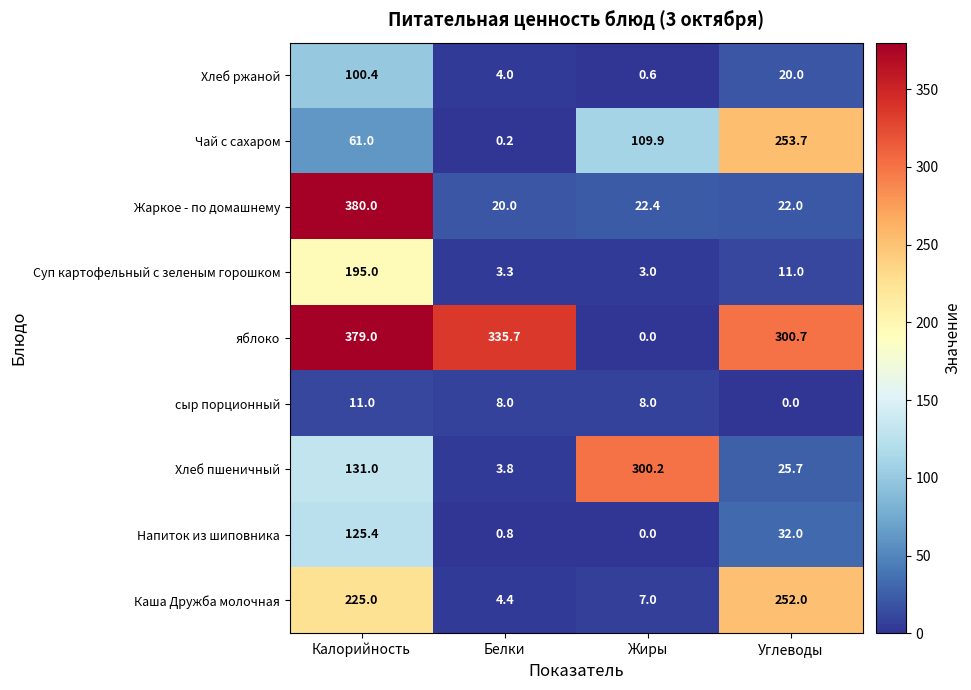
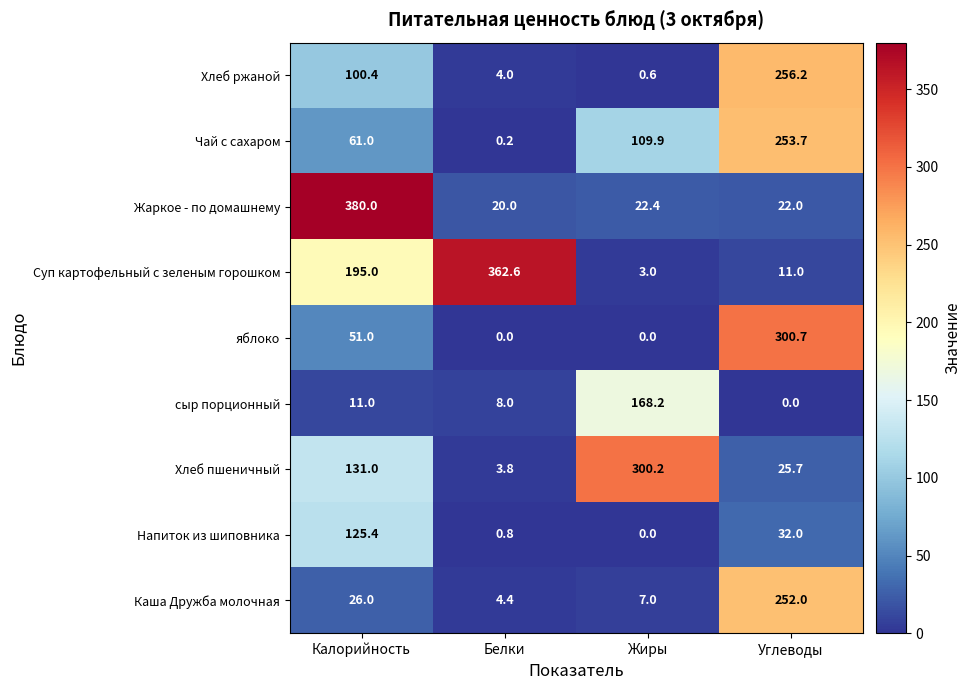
  {
    "Хлеб ржаной": {
      "Калорийность": 100.4,
      "Белки": 4.0,
      "Жиры": 0.6,
-     "Углеводы": 20.0
+     "Углеводы": 256.2
    },
    "Чай с сахаром": {
      "Калорийность": 61.0,
      "Белки": 0.2,
      "Жиры": 109.9,
      "Углеводы": 253.7
    },
    "Жаркое - по домашнему": {
      "Калорийность": 380.0,
      "Белки": 20.0,
      "Жиры": 22.4,
      "Углеводы": 22.0
    },
    "Суп картофельный с зеленым горошком": {
      "Калорийность": 195.0,
-     "Белки": 3.3,
+     "Белки": 362.6,
      "Жиры": 3.0,
      "Углеводы": 11.0
    },
    "яблоко": {
-     "Калорийность": 379.0,
-     "Белки": 335.7,
+     "Калорийность": 51.0,
+     "Белки": 0.0,
      "Жиры": 0.0,
      "Углеводы": 300.7
    },
    "сыр порционный": {
      "Калорийность": 11.0,
      "Белки": 8.0,
-     "Жиры": 8.0,
+     "Жиры": 168.2,
      "Углеводы": 0.0
    },
    "Хлеб пшеничный": {
      "Калорийность": 131.0,
      "Белки": 3.8,
      "Жиры": 300.2,
      "Углеводы": 25.7
    },
    "Напиток из шиповника": {
      "Калорийность": 125.4,
      "Белки": 0.8,
      "Жиры": 0.0,
      "Углеводы": 32.0
    },
    "Каша Дружба молочная": {
-     "Калорийность": 225.0,
+     "Калорийность": 26.0,
      "Белки": 4.4,
      "Жиры": 7.0,
      "Углеводы": 252.0
    }
  }
